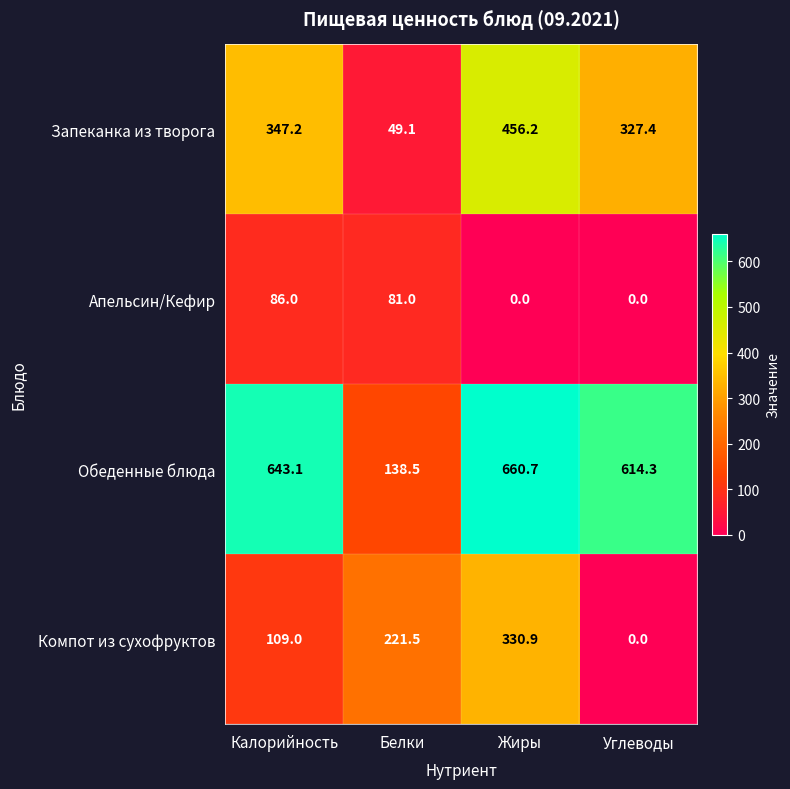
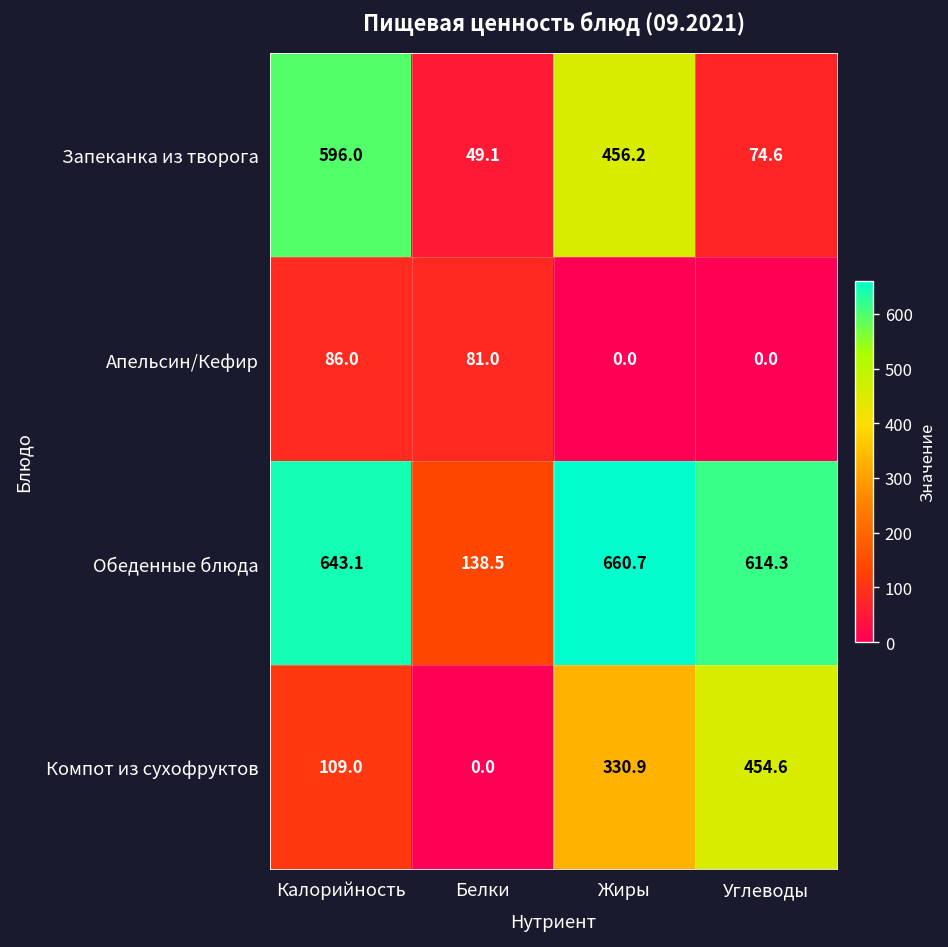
  {
    "Запеканка из творога": {
-     "Калорийность": 347.2,
+     "Калорийность": 596.0,
      "Белки": 49.1,
      "Жиры": 456.2,
-     "Углеводы": 327.4
+     "Углеводы": 74.6
    },
    "Апельсин/Кефир": {
      "Калорийность": 86.0,
      "Белки": 81.0,
      "Жиры": 0.0,
      "Углеводы": 0.0
    },
    "Обеденные блюда": {
      "Калорийность": 643.1,
      "Белки": 138.5,
      "Жиры": 660.7,
      "Углеводы": 614.3
    },
    "Компот из сухофруктов": {
      "Калорийность": 109.0,
-     "Белки": 221.5,
+     "Белки": 0.0,
      "Жиры": 330.9,
-     "Углеводы": 0.0
+     "Углеводы": 454.6
    }
  }
